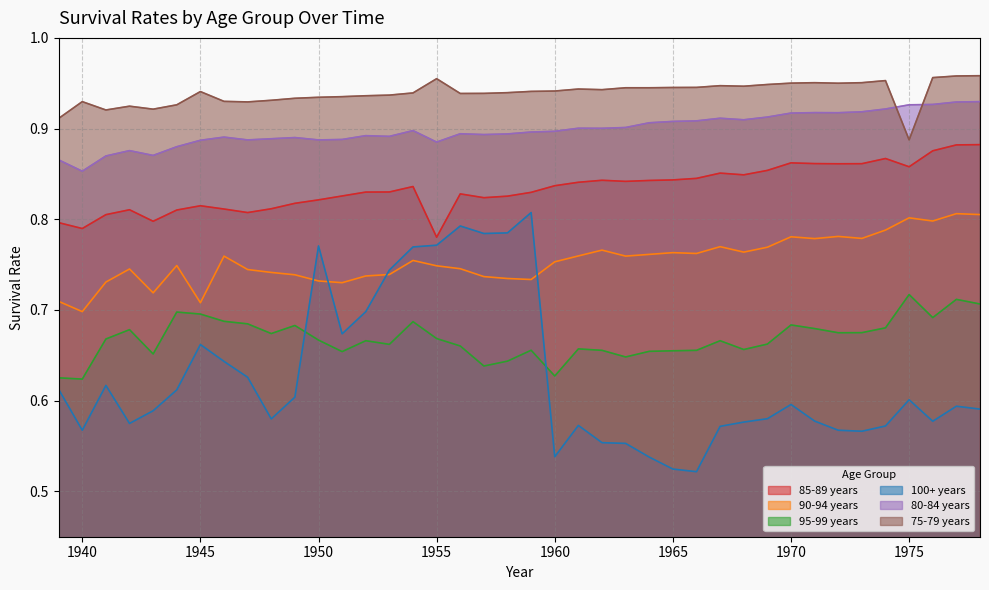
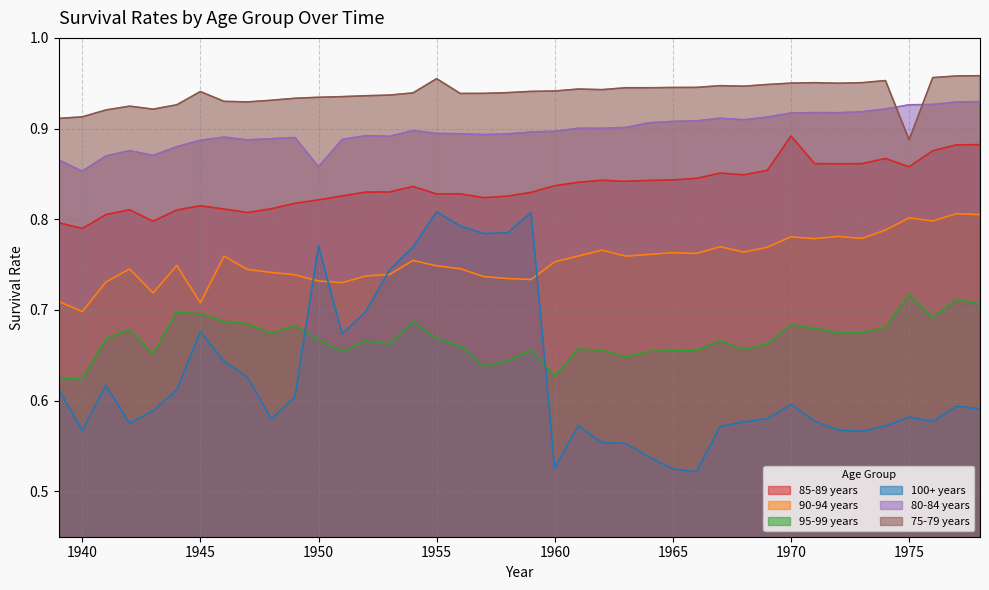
  {
    "85-89 years": {
      "1940": 0.79,
      "1945": 0.81,
      "1950": 0.82,
-     "1955": 0.78,
+     "1955": 0.83,
      "1960": 0.84,
      "1965": 0.84,
-     "1970": 0.86,
+     "1970": 0.89,
      "1975": 0.86
    },
    "90-94 years": {
      "1940": 0.70,
      "1945": 0.71,
      "1950": 0.73,
      "1955": 0.75,
      "1960": 0.75,
      "1965": 0.76,
      "1970": 0.78,
      "1975": 0.80
    },
    "95-99 years": {
      "1940": 0.62,
      "1945": 0.70,
      "1950": 0.67,
      "1955": 0.67,
      "1960": 0.63,
      "1965": 0.66,
      "1970": 0.68,
      "1975": 0.72
    },
    "100+ years": {
      "1940": 0.57,
-     "1945": 0.66,
+     "1945": 0.68,
      "1950": 0.77,
-     "1955": 0.77,
-     "1960": 0.54,
+     "1955": 0.81,
+     "1960": 0.53,
      "1965": 0.52,
      "1970": 0.60,
-     "1975": 0.60
+     "1975": 0.58
    },
    "80-84 years": {
      "1940": 0.85,
      "1945": 0.89,
-     "1950": 0.89,
-     "1955": 0.885,
+     "1950": 0.86,
+     "1955": 0.895,
      "1960": 0.90,
      "1965": 0.91,
      "1970": 0.92,
      "1975": 0.93
    },
    "75-79 years": {
-     "1940": 0.93,
+     "1940": 0.91,
      "1945": 0.94,
      "1950": 0.93,
      "1955": 0.96,
      "1960": 0.94,
      "1965": 0.95,
      "1970": 0.95,
      "1975": 0.89
    }
  }
